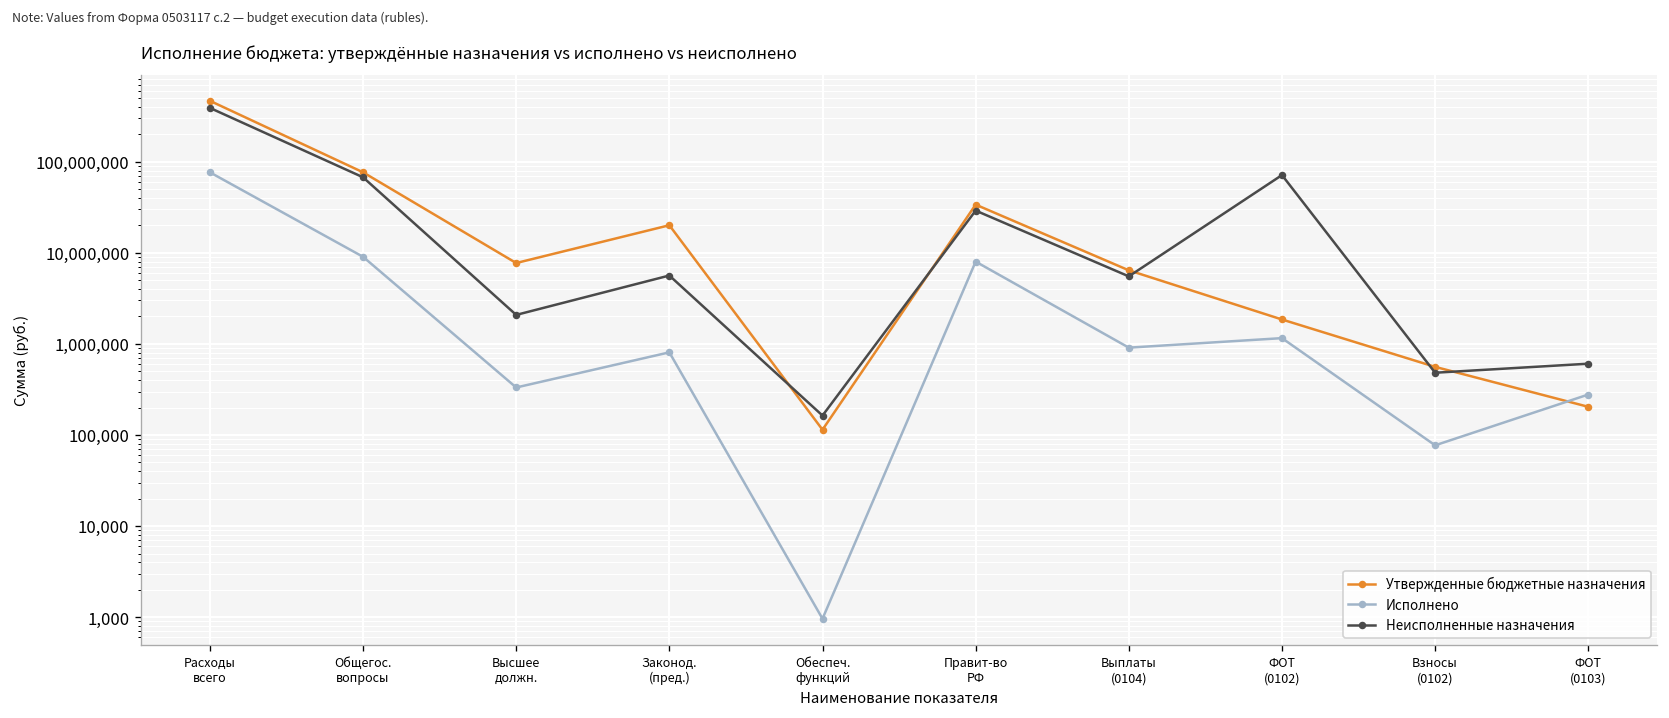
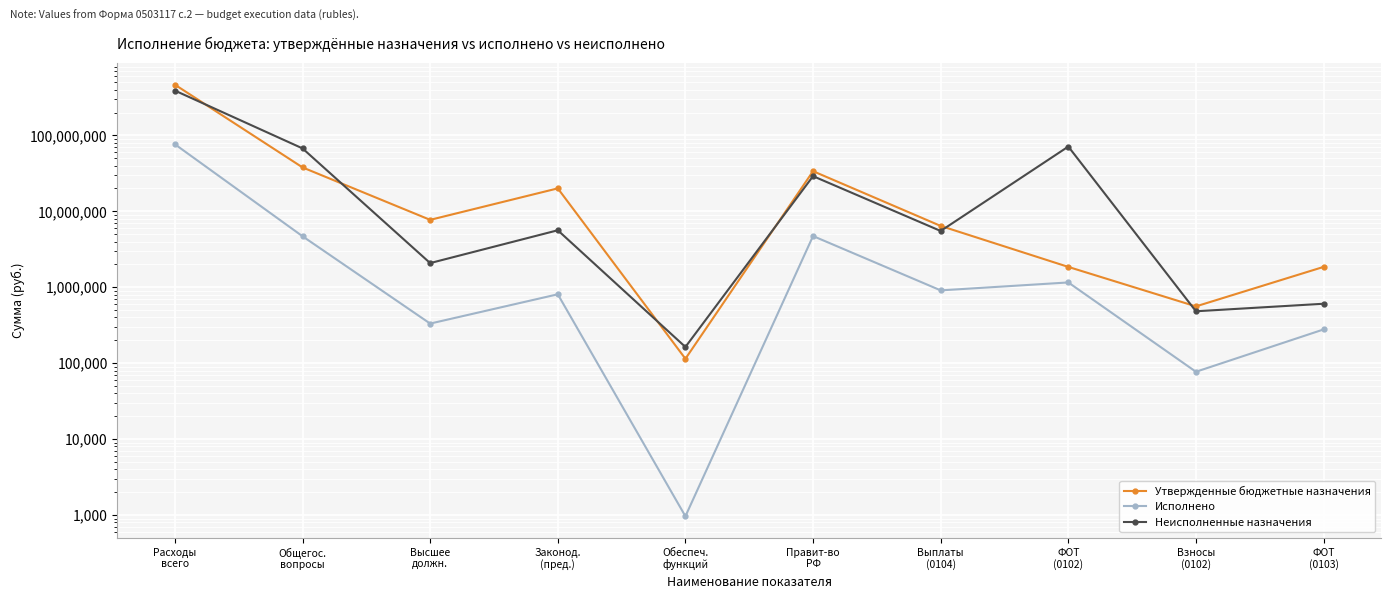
  {
    "Утвержденные бюджетные назначения": {
      "Расходы всего": "500,000,000",
-     "Общегос. вопросы": "80,000,000",
+     "Общегос. вопросы": "40,000,000",
      "Высшее должн.": "8,000,000",
      "Законод. (пред.)": "20,000,000",
      "Обеспеч. функций": "110,000",
      "Правит-во РФ": "30,000,000",
      "Выплаты (0104)": "6,000,000",
      "ФОТ (0102)": "1,900,000",
      "Взносы (0102)": "600,000",
-     "ФОТ (0103)": "200,000"
+     "ФОТ (0103)": "1,900,000"
    },
    "Исполнено": {
      "Расходы всего": "80,000,000",
-     "Общегос. вопросы": "9,000,000",
+     "Общегос. вопросы": "5,000,000",
      "Высшее должн.": "300,000",
      "Законод. (пред.)": "800,000",
      "Обеспеч. функций": "1,000",
-     "Правит-во РФ": "8,000,000",
+     "Правит-во РФ": "5,000,000",
      "Выплаты (0104)": "900,000",
      "ФОТ (0102)": "1,200,000",
      "Взносы (0102)": "80,000",
      "ФОТ (0103)": "280,000"
    },
    "Неисполненные назначения": {
      "Расходы всего": "400,000,000",
      "Общегос. вопросы": "70,000,000",
      "Высшее должн.": "2,100,000",
      "Законод. (пред.)": "6,000,000",
      "Обеспеч. функций": "160,000",
      "Правит-во РФ": "29,000,000",
      "Выплаты (0104)": "6,000,000",
      "ФОТ (0102)": "70,000,000",
      "Взносы (0102)": "500,000",
      "ФОТ (0103)": "600,000"
    }
  }
